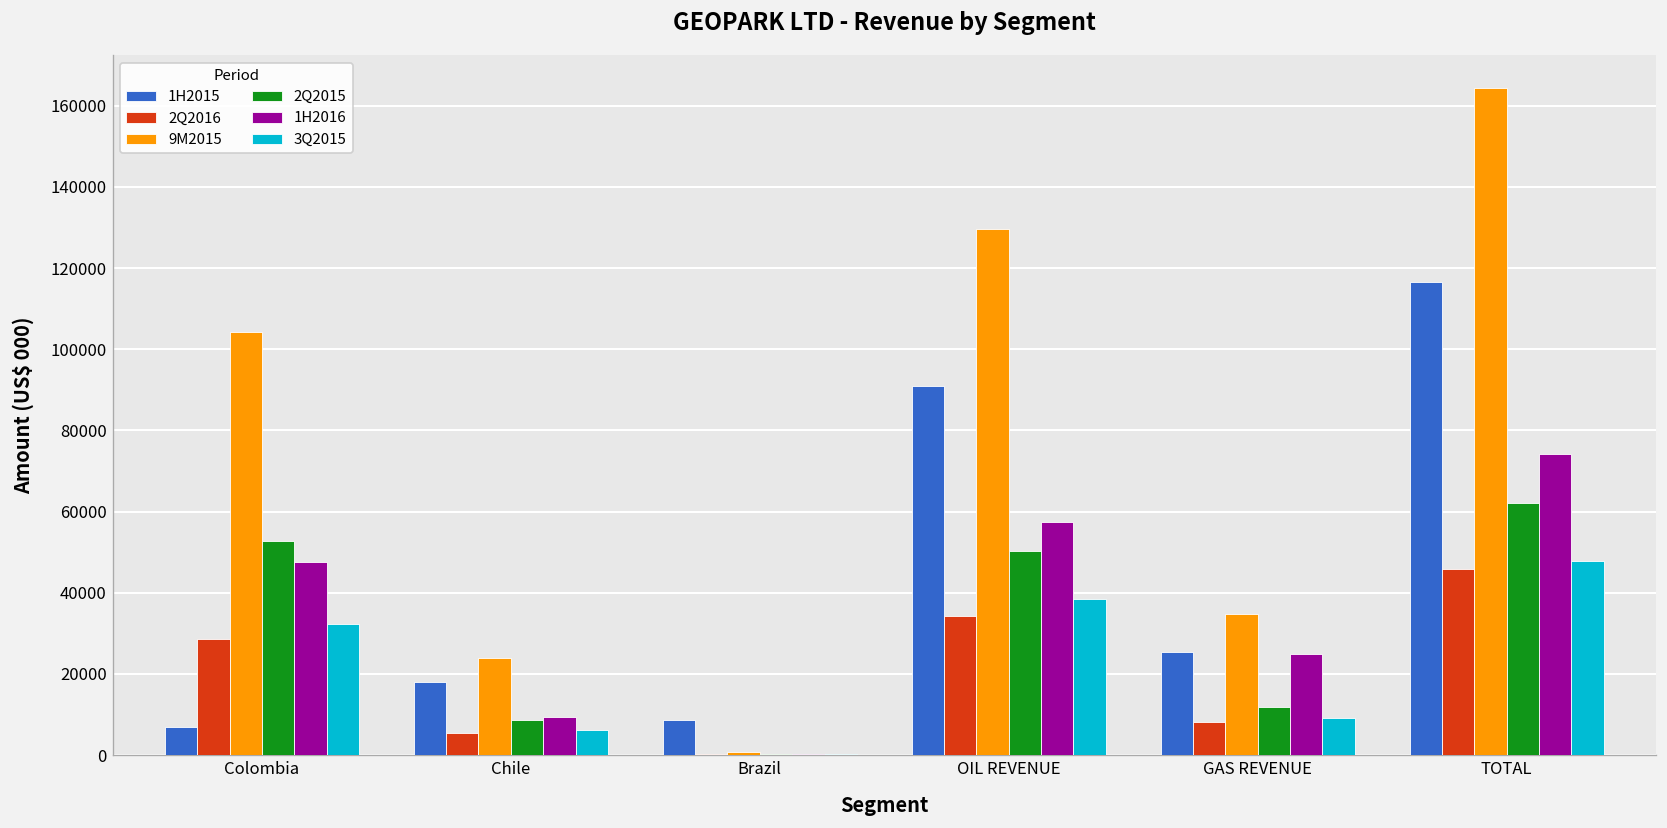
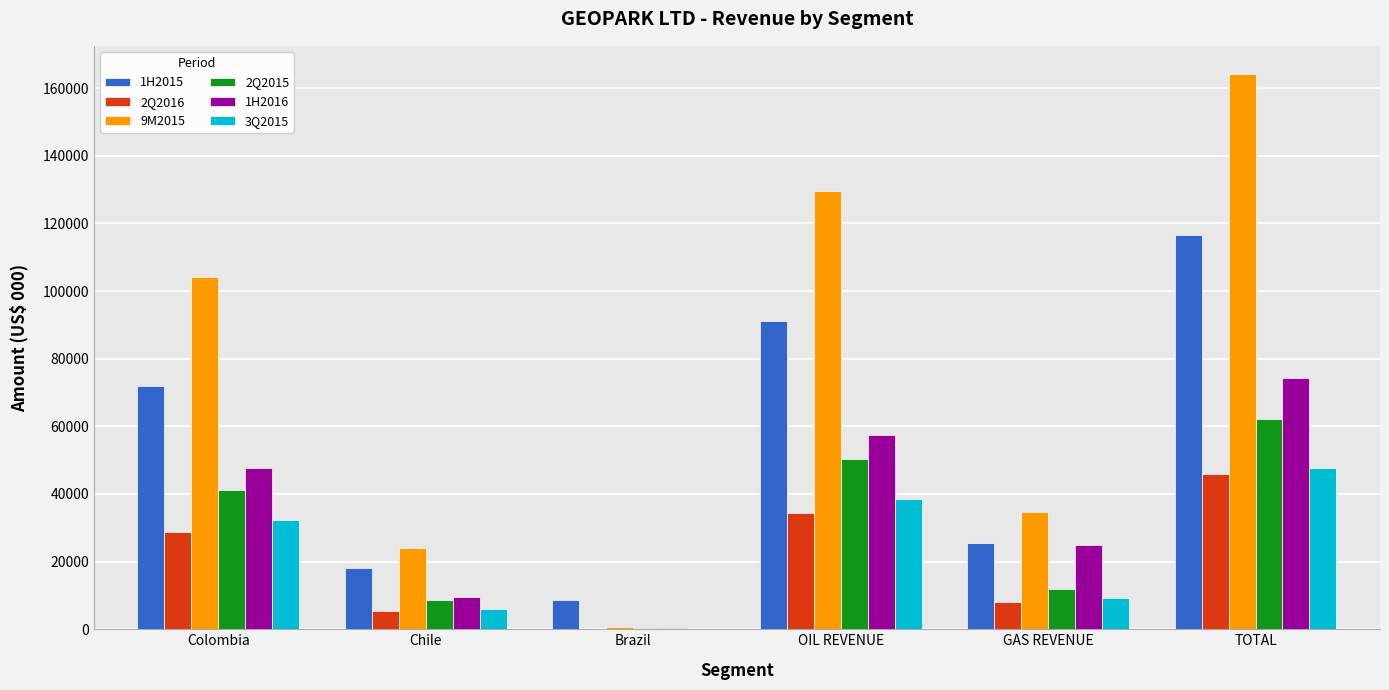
  {
    "1H2015": {
-     "Colombia": 7000,
+     "Colombia": 72000,
      "Chile": 18000,
      "Brazil": 9000,
      "OIL REVENUE": 91000,
      "GAS REVENUE": 25000,
      "TOTAL": 116000
    },
    "2Q2016": {
      "Colombia": 29000,
      "Chile": 5000,
      "OIL REVENUE": 34000,
      "GAS REVENUE": 8000,
      "TOTAL": 46000
    },
    "9M2015": {
      "Colombia": 104000,
      "Chile": 24000,
      "Brazil": 1000,
      "OIL REVENUE": 130000,
      "GAS REVENUE": 35000,
      "TOTAL": 164000
    },
    "2Q2015": {
-     "Colombia": 53000,
+     "Colombia": 41000,
      "Chile": 9000,
      "OIL REVENUE": 50000,
      "GAS REVENUE": 12000,
      "TOTAL": 62000
    },
    "1H2016": {
      "Colombia": 48000,
      "Chile": 9000,
      "OIL REVENUE": 57000,
      "GAS REVENUE": 25000,
      "TOTAL": 74000
    },
    "3Q2015": {
      "Colombia": 32000,
      "Chile": 6000,
      "OIL REVENUE": 39000,
      "GAS REVENUE": 9000,
      "TOTAL": 48000
    }
  }
